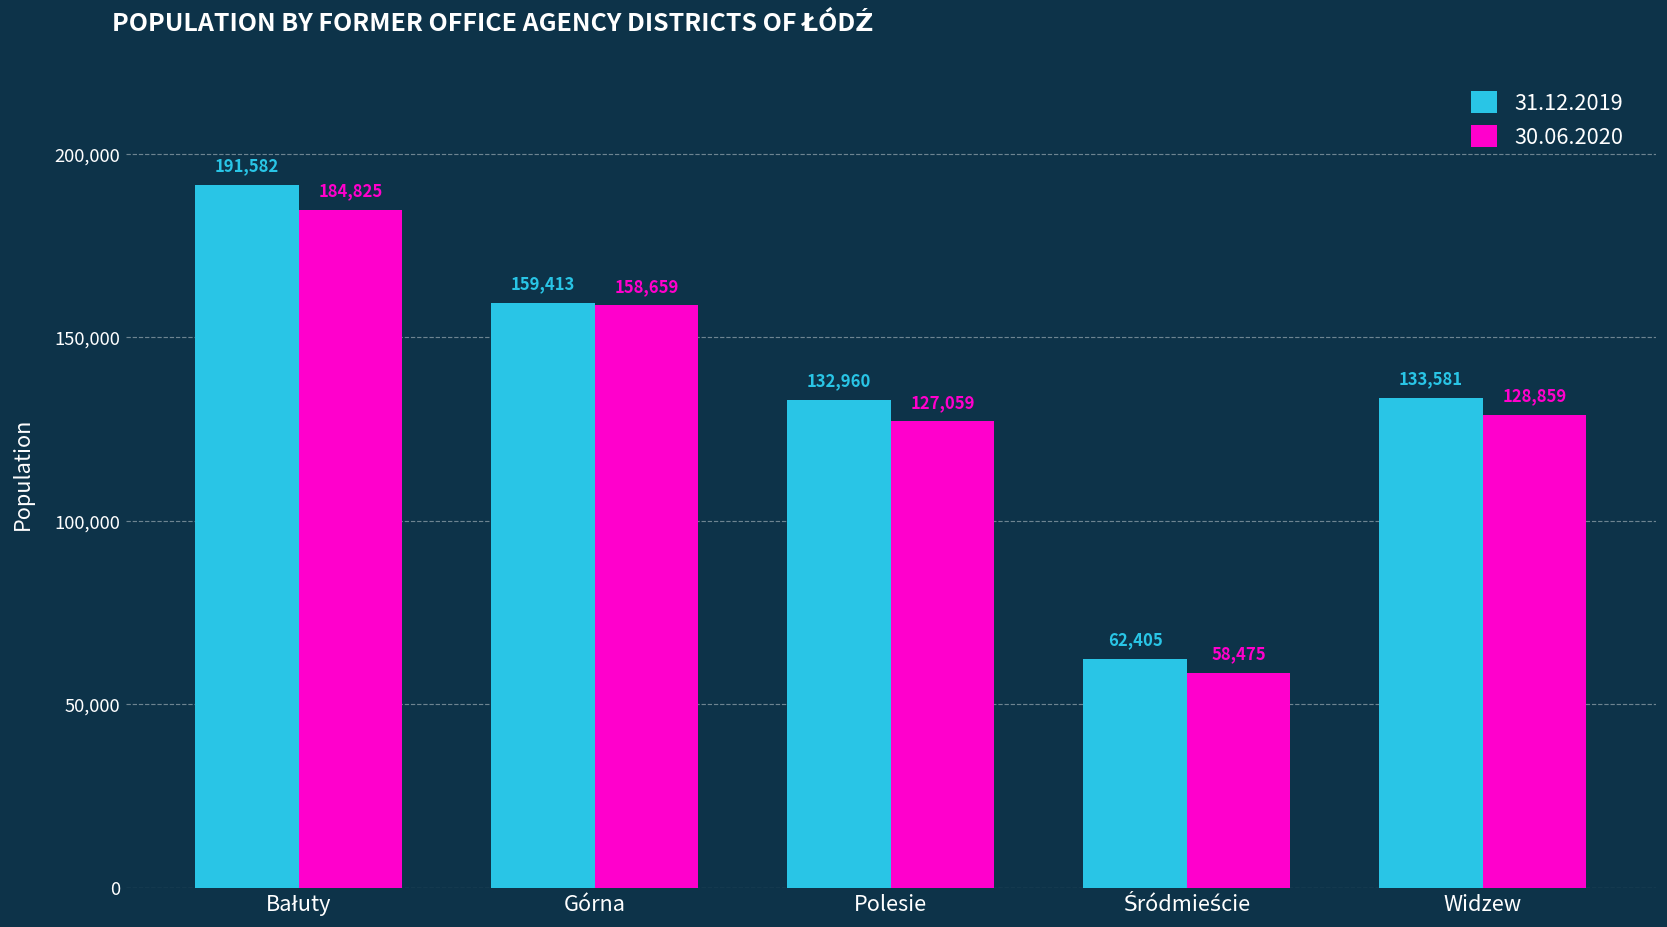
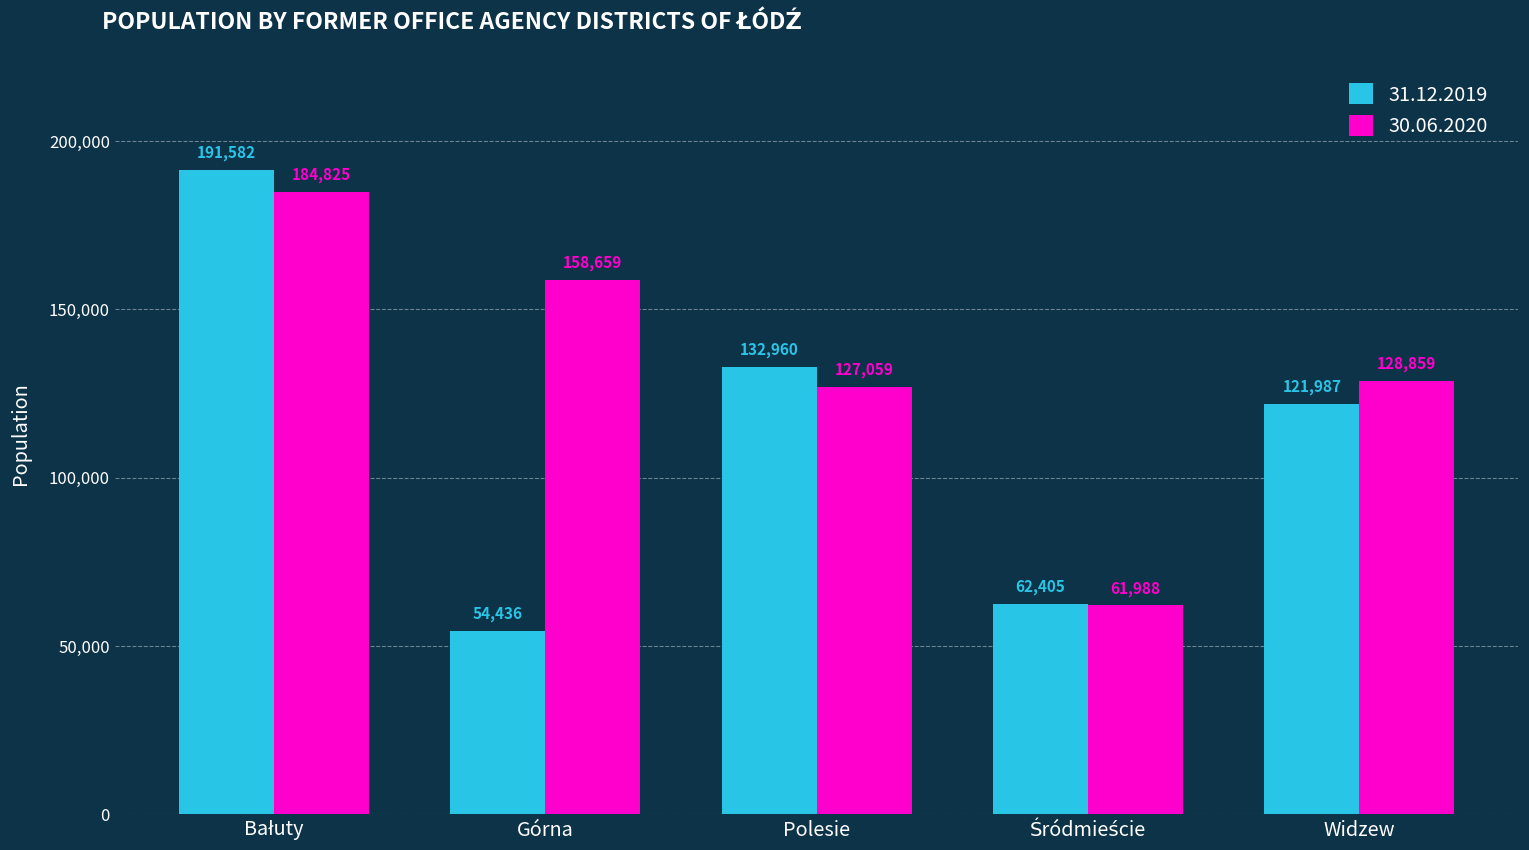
  {
    "31.12.2019": {
      "Bałuty": "191,582",
-     "Górna": "159,413",
+     "Górna": "54,436",
      "Polesie": "132,960",
      "Śródmieście": "62,405",
-     "Widzew": "133,581"
+     "Widzew": "121,987"
    },
    "30.06.2020": {
      "Bałuty": "184,825",
      "Górna": "158,659",
      "Polesie": "127,059",
-     "Śródmieście": "58,475",
+     "Śródmieście": "61,988",
      "Widzew": "128,859"
    }
  }
